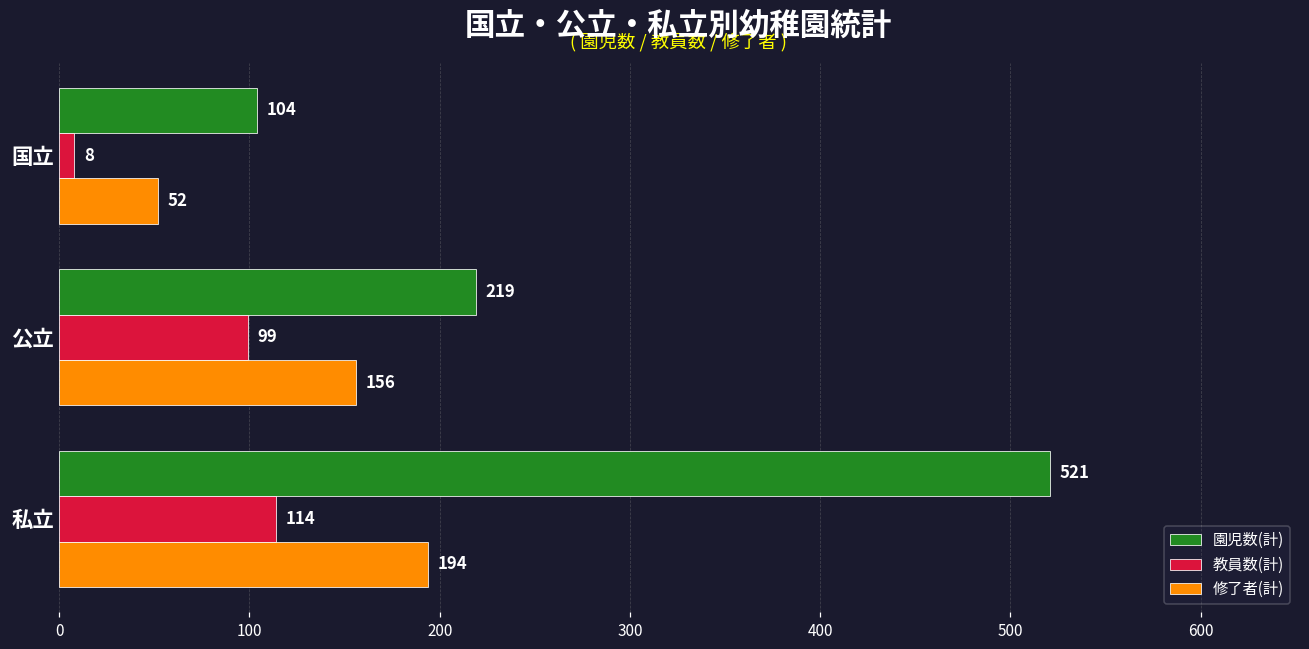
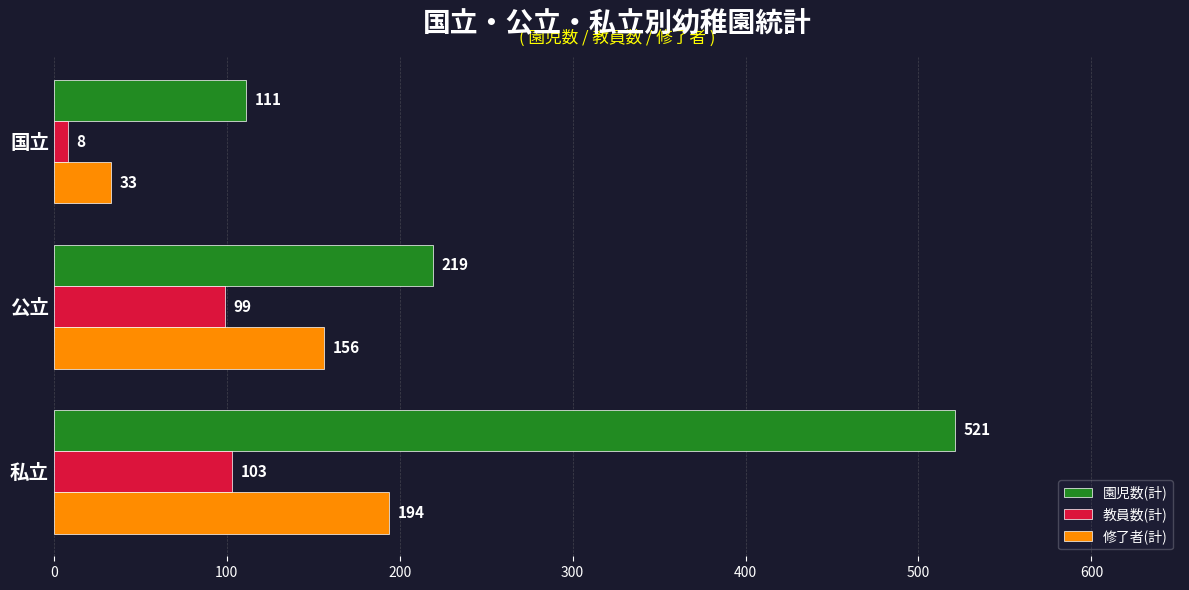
  {
    "園児数(計)": {
-     "国立": 104,
+     "国立": 111,
      "公立": 219,
      "私立": 521
    },
    "教員数(計)": {
      "国立": 8,
      "公立": 99,
-     "私立": 114
+     "私立": 103
    },
    "修了者(計)": {
-     "国立": 52,
+     "国立": 33,
      "公立": 156,
      "私立": 194
    }
  }
